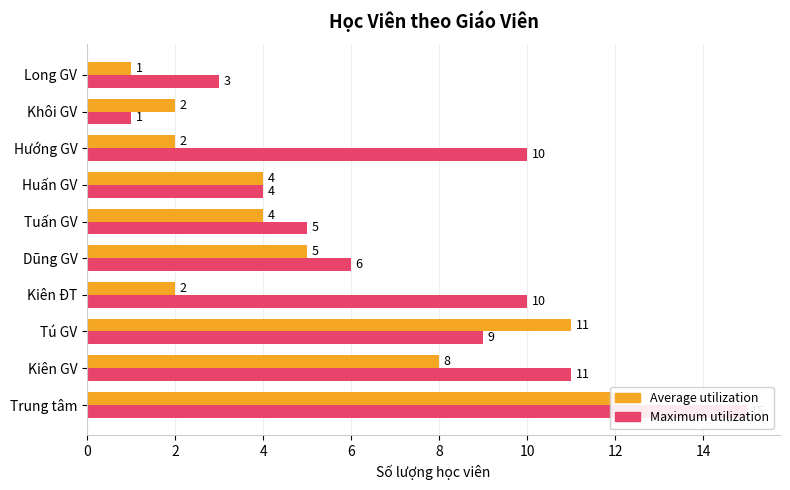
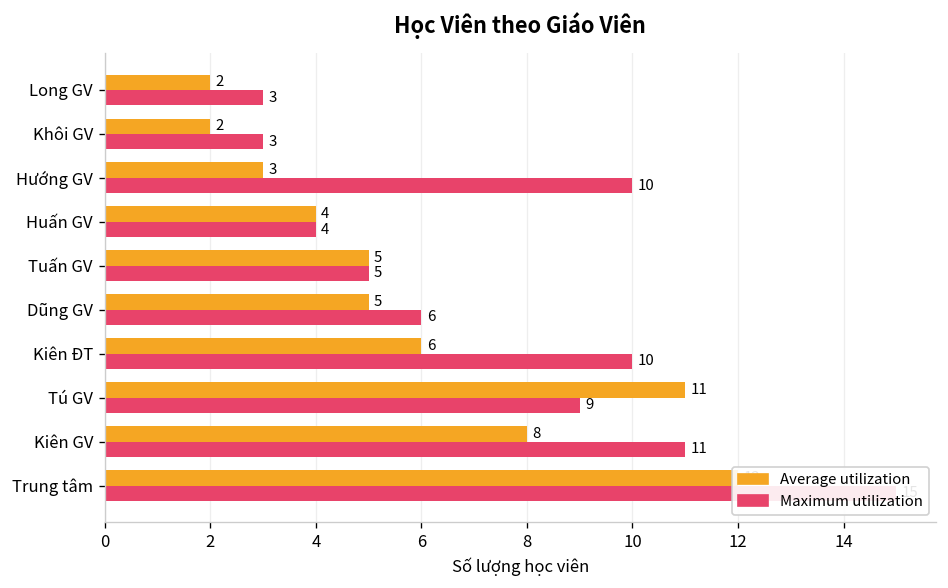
  {
    "Average utilization": {
-     "Long GV": 1,
+     "Long GV": 2,
      "Khôi GV": 2,
-     "Hướng GV": 2,
+     "Hướng GV": 3,
      "Huấn GV": 4,
-     "Tuấn GV": 4,
+     "Tuấn GV": 5,
      "Dũng GV": 5,
-     "Kiên ĐT": 2,
+     "Kiên ĐT": 6,
      "Tú GV": 11,
      "Kiên GV": 8
    },
    "Maximum utilization": {
      "Long GV": 3,
-     "Khôi GV": 1,
+     "Khôi GV": 3,
      "Hướng GV": 10,
      "Huấn GV": 4,
      "Tuấn GV": 5,
      "Dũng GV": 6,
      "Kiên ĐT": 10,
      "Tú GV": 9,
      "Kiên GV": 11
    }
  }
